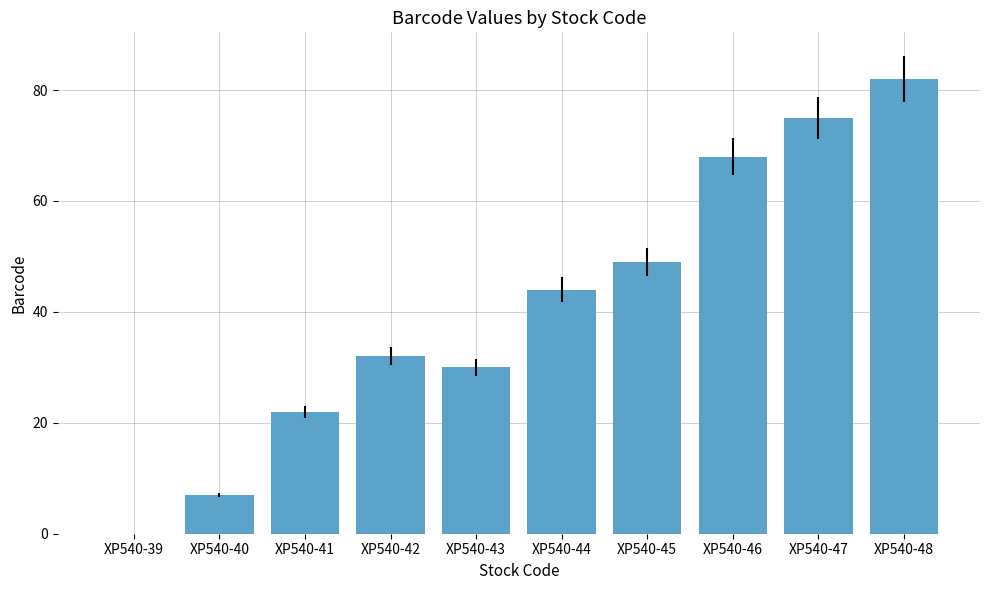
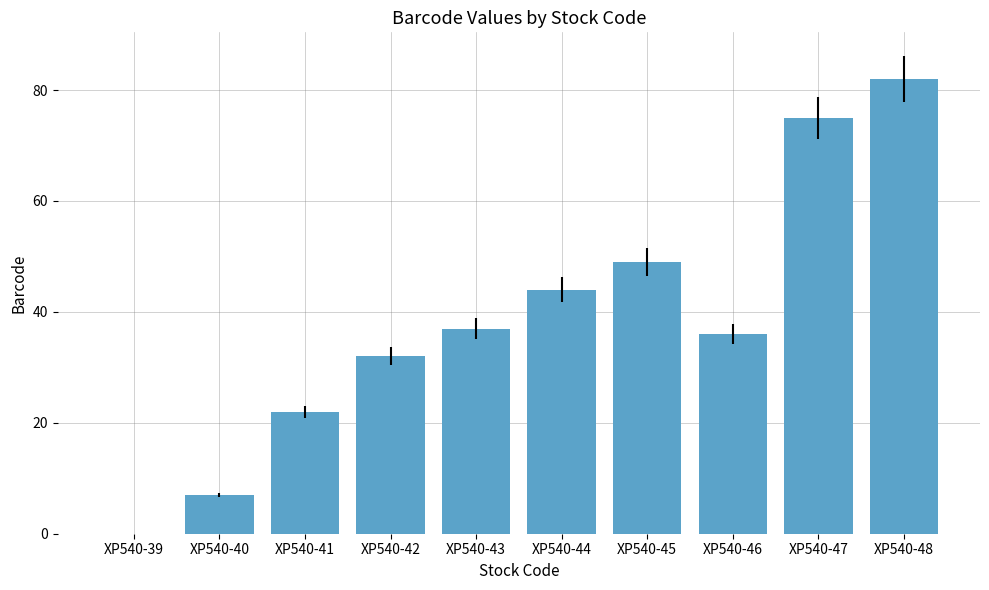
  {
    "XP540-39": 0,
    "XP540-40": 7,
    "XP540-41": 22,
    "XP540-42": 32,
-   "XP540-43": 30,
+   "XP540-43": 37,
    "XP540-44": 44,
    "XP540-45": 49,
-   "XP540-46": 68,
+   "XP540-46": 36,
    "XP540-47": 75,
    "XP540-48": 82
  }
